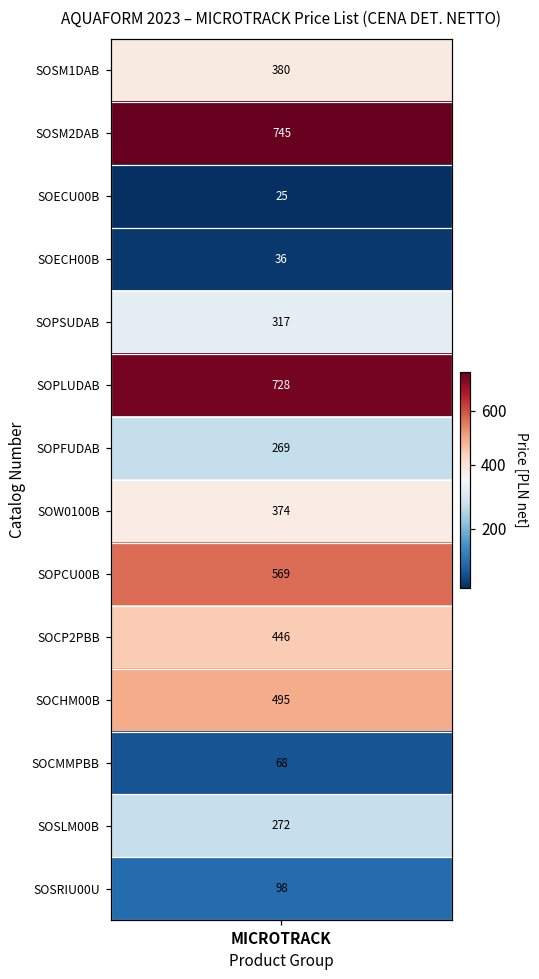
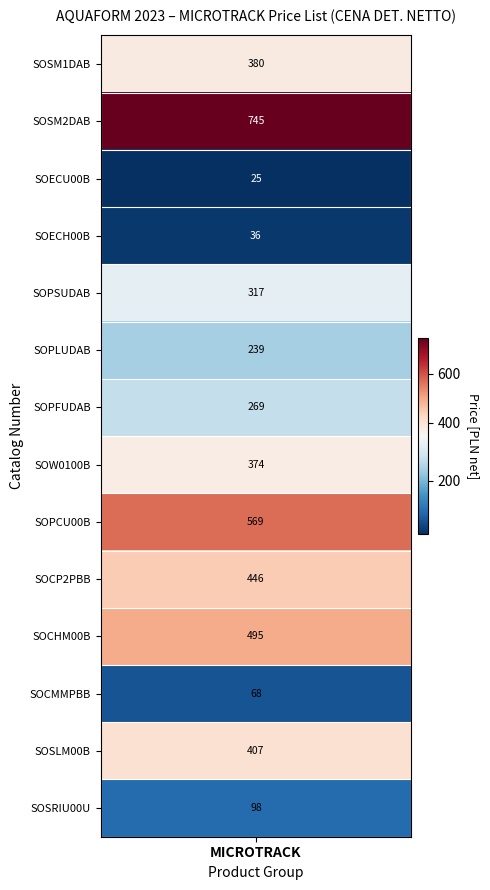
  {
    "SOSM1DAB": {
      "MICROTRACK": 380
    },
    "SOSM2DAB": {
      "MICROTRACK": 745
    },
    "SOECU00B": {
      "MICROTRACK": 25
    },
    "SOECH00B": {
      "MICROTRACK": 36
    },
    "SOPSUDAB": {
      "MICROTRACK": 317
    },
    "SOPLUDAB": {
-     "MICROTRACK": 728
+     "MICROTRACK": 239
    },
    "SOPFUDAB": {
      "MICROTRACK": 269
    },
    "SOW0100B": {
      "MICROTRACK": 374
    },
    "SOPCU00B": {
      "MICROTRACK": 569
    },
    "SOCP2PBB": {
      "MICROTRACK": 446
    },
    "SOCHM00B": {
      "MICROTRACK": 495
    },
    "SOCMMPBB": {
      "MICROTRACK": 68
    },
    "SOSLM00B": {
-     "MICROTRACK": 272
+     "MICROTRACK": 407
    },
    "SOSRIU00U": {
      "MICROTRACK": 98
    }
  }
